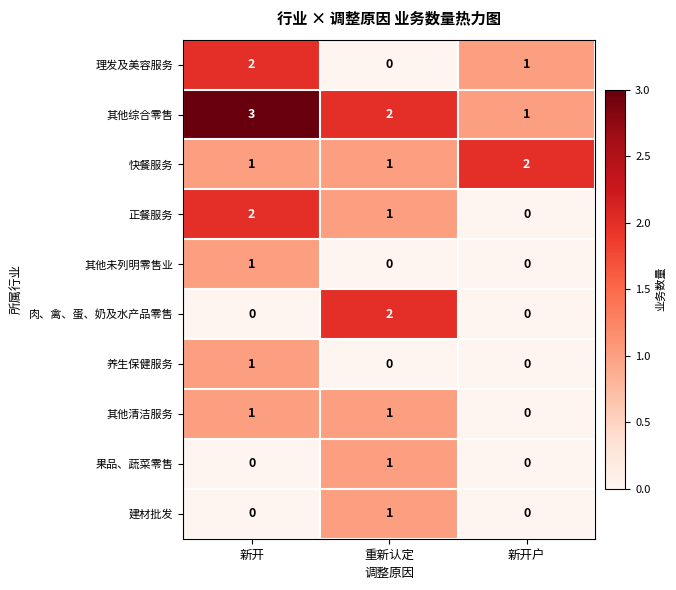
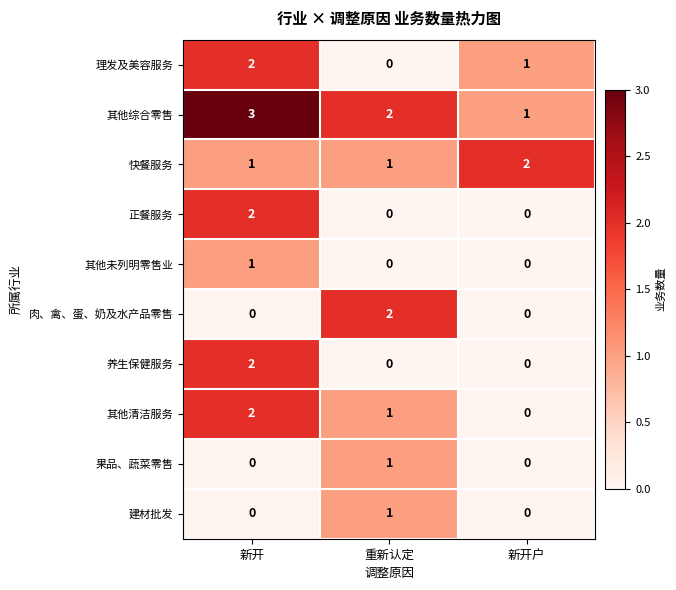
  {
    "理发及美容服务": {
      "新开": 2,
      "重新认定": 0,
      "新开户": 1
    },
    "其他综合零售": {
      "新开": 3,
      "重新认定": 2,
      "新开户": 1
    },
    "快餐服务": {
      "新开": 1,
      "重新认定": 1,
      "新开户": 2
    },
    "正餐服务": {
      "新开": 2,
-     "重新认定": 1,
+     "重新认定": 0,
      "新开户": 0
    },
    "其他未列明零售业": {
      "新开": 1,
      "重新认定": 0,
      "新开户": 0
    },
    "肉、禽、蛋、奶及水产品零售": {
      "新开": 0,
      "重新认定": 2,
      "新开户": 0
    },
    "养生保健服务": {
-     "新开": 1,
+     "新开": 2,
      "重新认定": 0,
      "新开户": 0
    },
    "其他清洁服务": {
-     "新开": 1,
+     "新开": 2,
      "重新认定": 1,
      "新开户": 0
    },
    "果品、蔬菜零售": {
      "新开": 0,
      "重新认定": 1,
      "新开户": 0
    },
    "建材批发": {
      "新开": 0,
      "重新认定": 1,
      "新开户": 0
    }
  }
